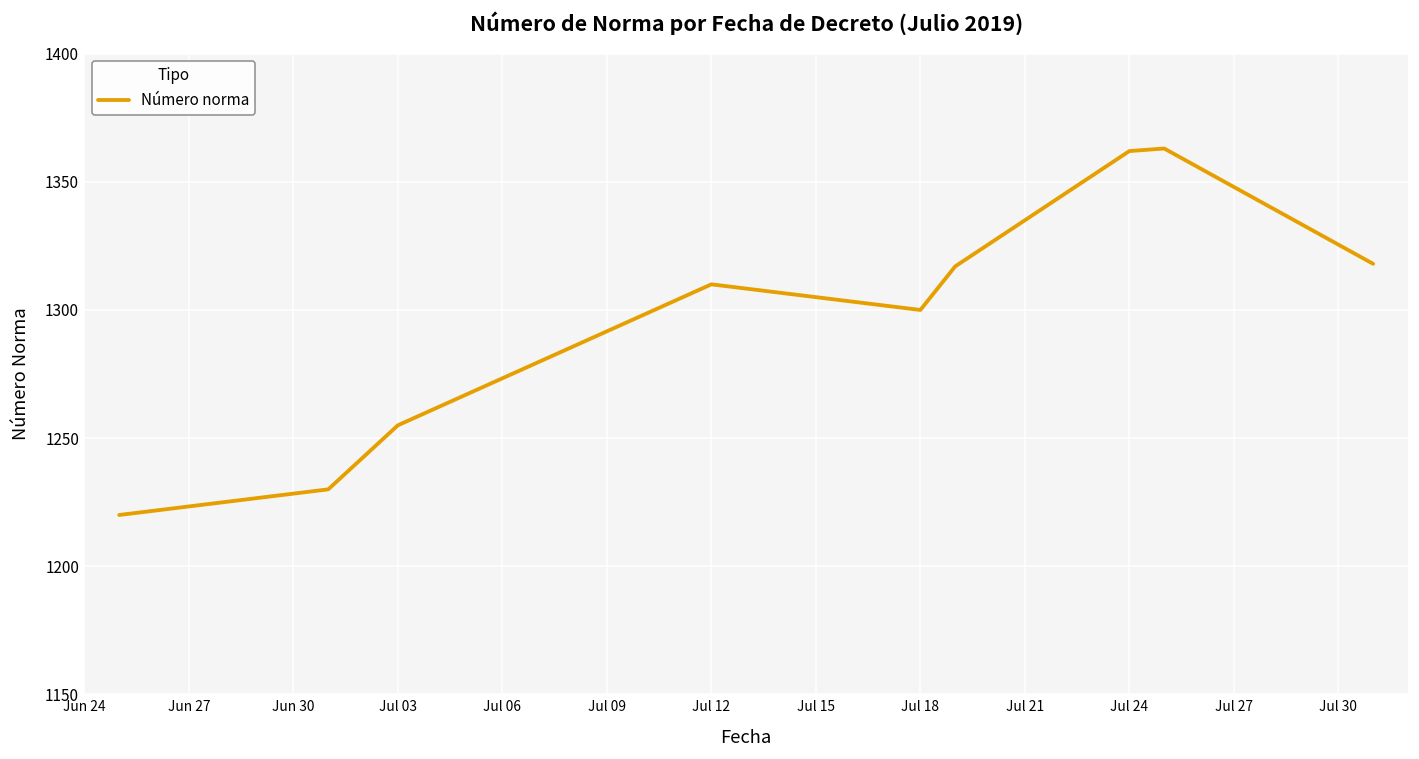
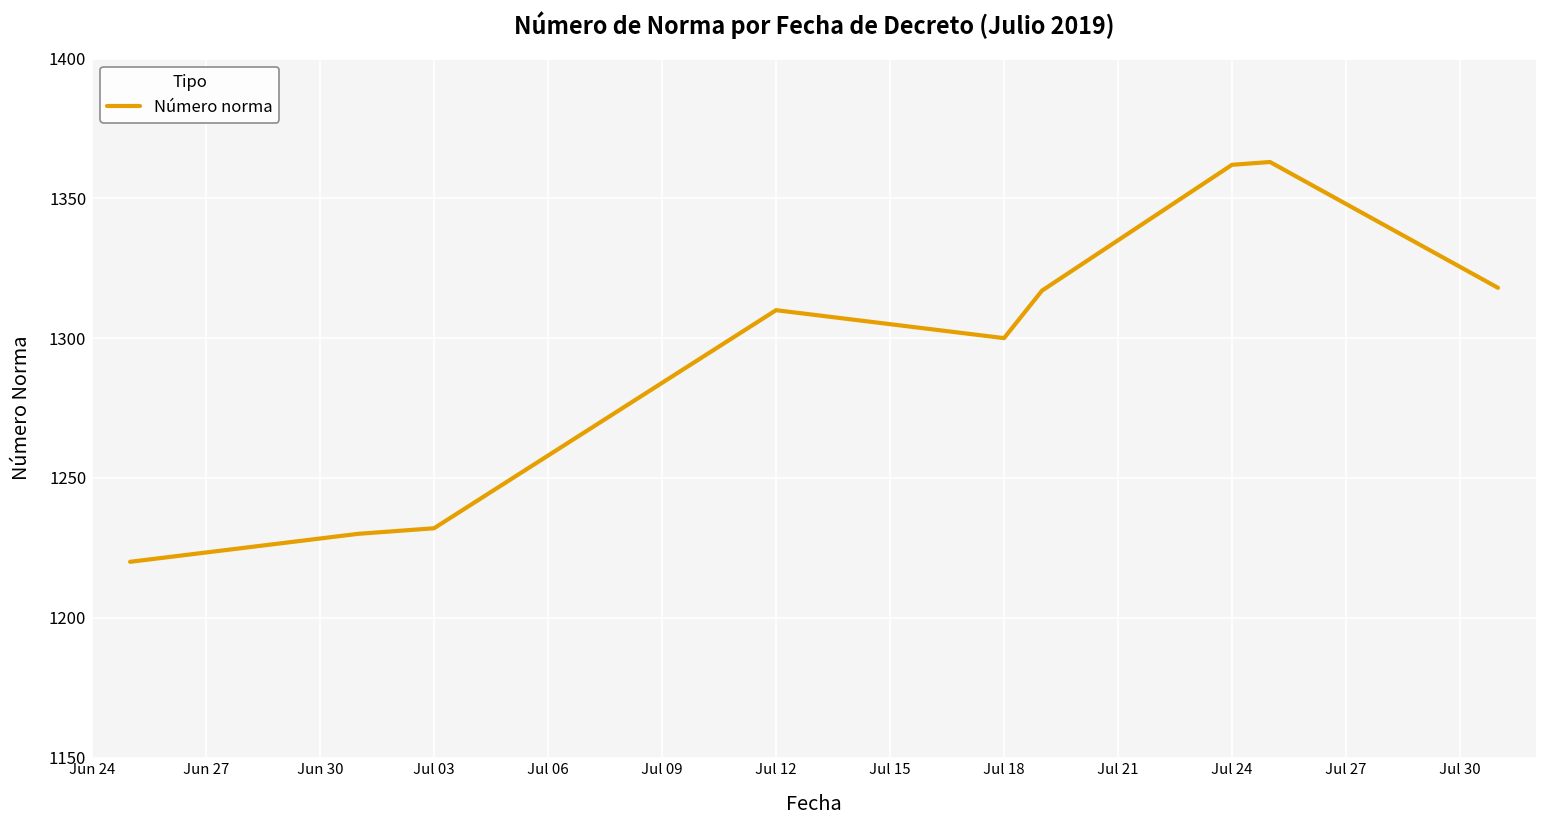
  {
-   "Jul 03": 1255,
+   "Jul 03": 1232,
    "Jul 12": 1310,
    "Jul 18": 1300,
    "Jul 24": 1362
  }
